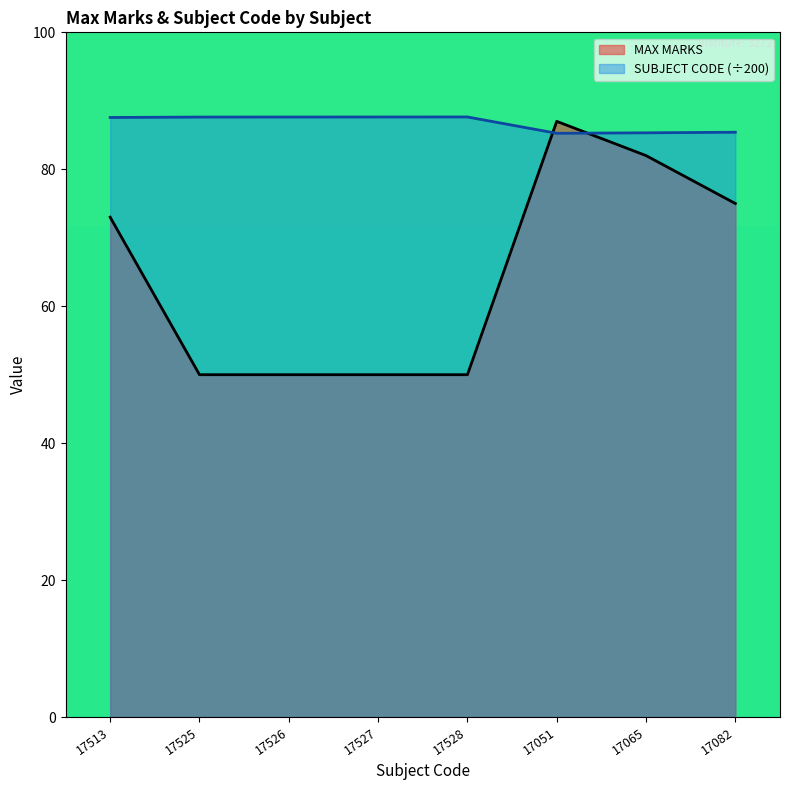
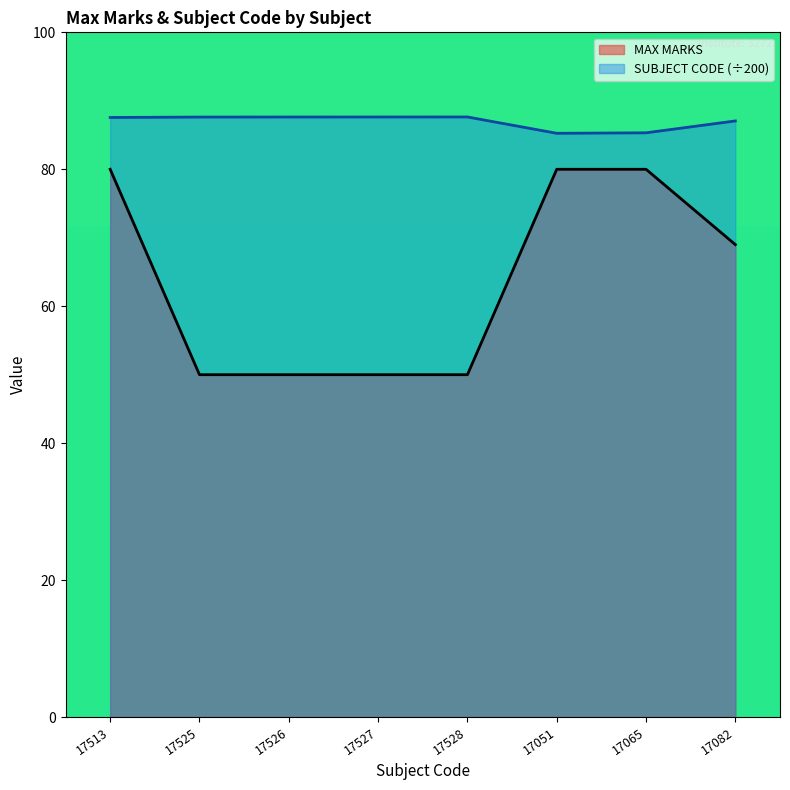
  {
    "MAX MARKS": {
-     "17513": 73,
+     "17513": 80,
      "17525": 50,
      "17526": 50,
      "17527": 50,
      "17528": 50,
-     "17051": 87,
-     "17065": 82,
-     "17082": 75
+     "17051": 80,
+     "17065": 80,
+     "17082": 69
    },
    "SUBJECT CODE (÷200)": {
      "17513": 88,
      "17525": 88,
      "17526": 88,
      "17527": 88,
      "17528": 88,
      "17051": 85,
      "17065": 85,
-     "17082": 85
+     "17082": 87
    }
  }
